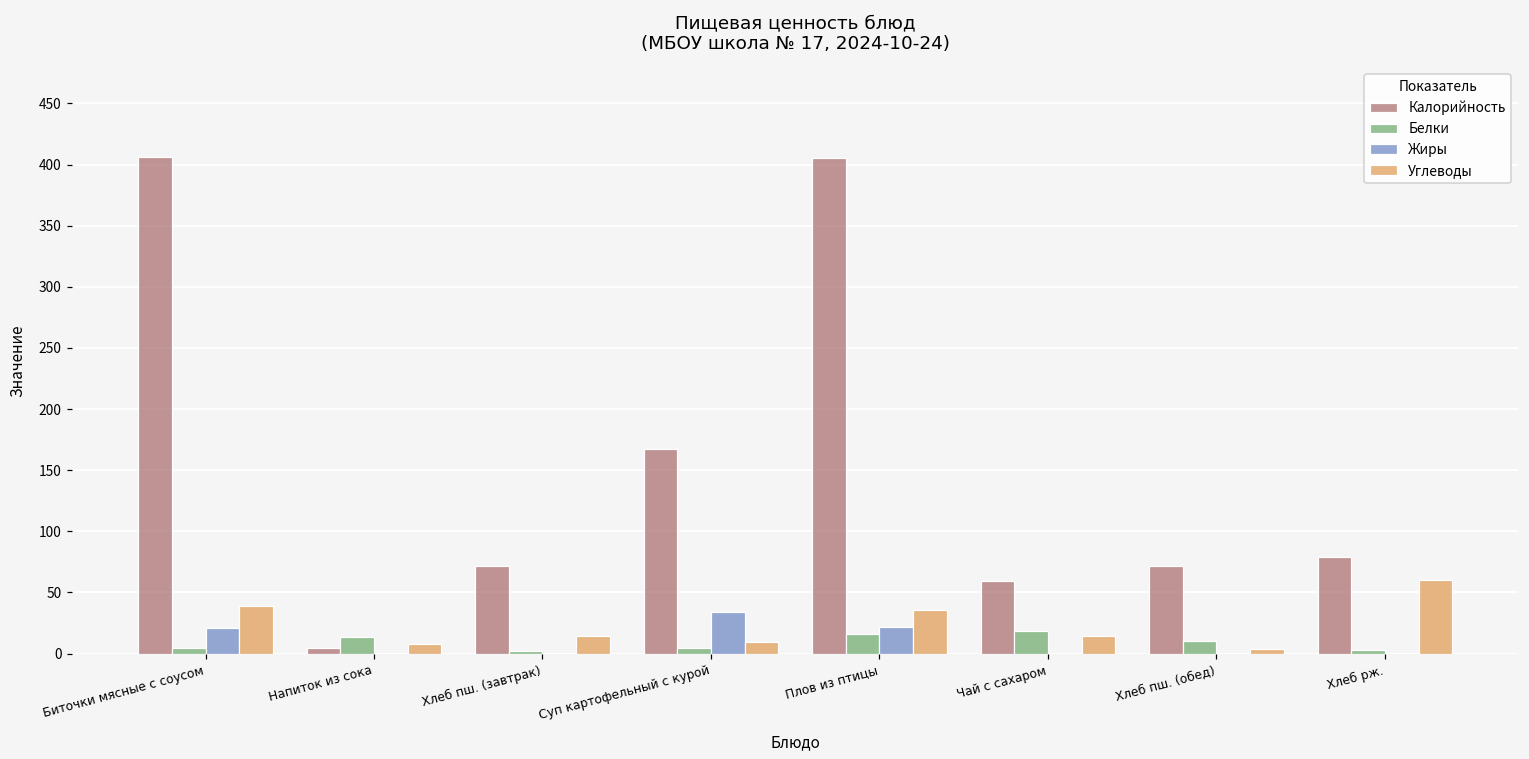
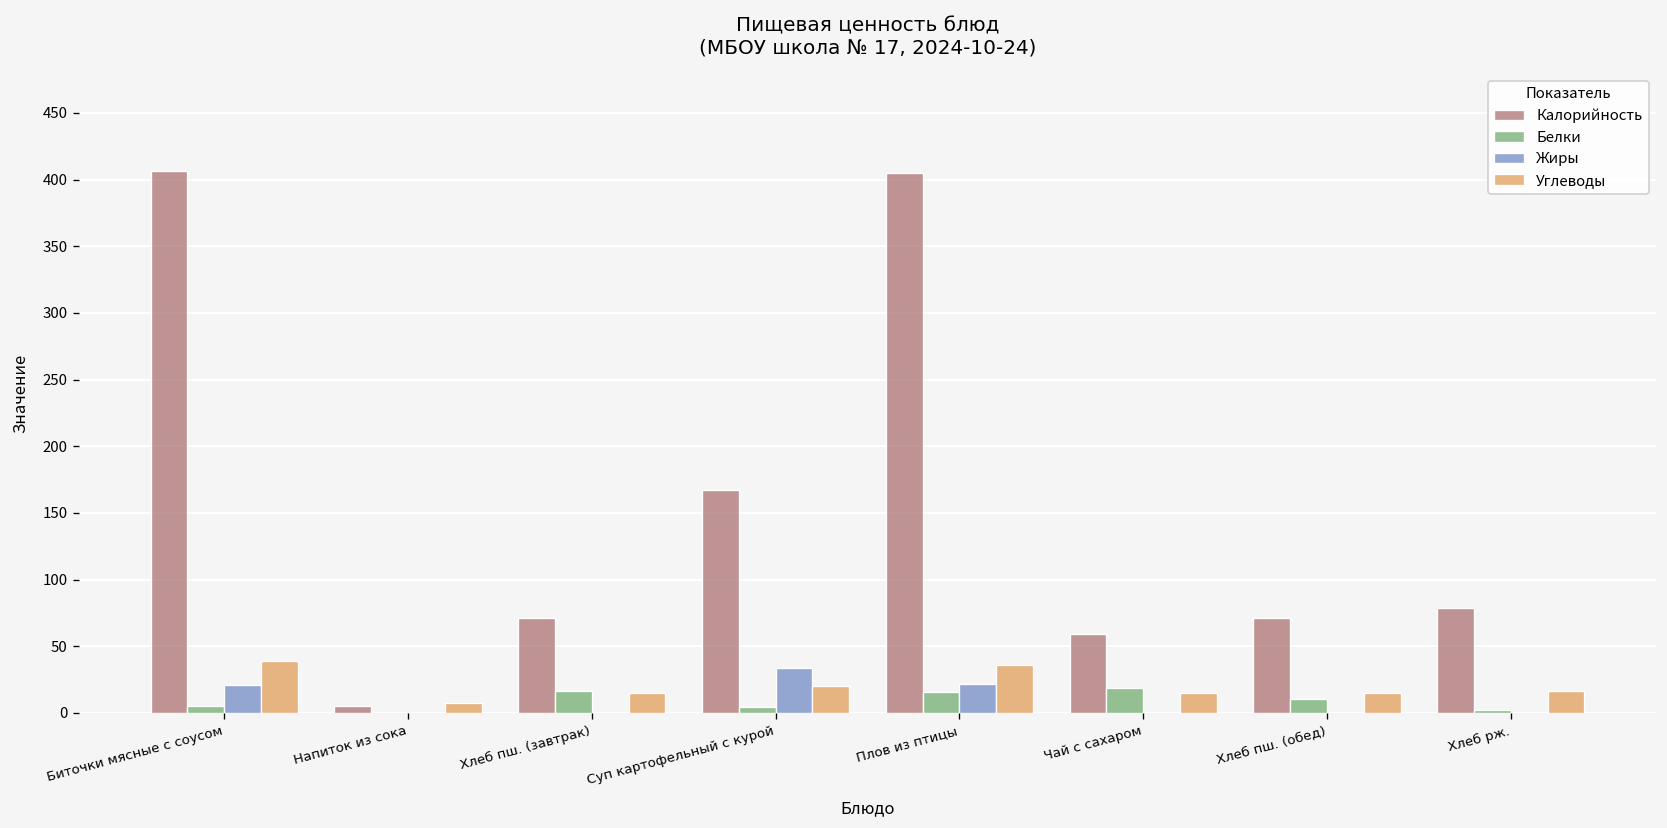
  {
    "Калорийность": {
      "Биточки мясные с соусом": 406,
      "Напиток из сока": 5,
      "Хлеб пш. (завтрак)": 71,
      "Суп картофельный с курой": 167,
      "Плов из птицы": 405,
      "Чай с сахаром": 59,
      "Хлеб пш. (обед)": 71,
      "Хлеб рж.": 79
    },
    "Белки": {
      "Биточки мясные с соусом": 5,
-     "Напиток из сока": 13,
-     "Хлеб пш. (завтрак)": 2,
+     "Напиток из сока": 0,
+     "Хлеб пш. (завтрак)": 17,
      "Суп картофельный с курой": 5,
      "Плов из птицы": 16,
      "Чай с сахаром": 18,
      "Хлеб пш. (обед)": 11,
      "Хлеб рж.": 3
    },
    "Жиры": {
      "Биточки мясные с соусом": 21,
      "Суп картофельный с курой": 34,
      "Плов из птицы": 22,
      "Чай с сахаром": 0
    },
    "Углеводы": {
      "Биточки мясные с соусом": 39,
      "Напиток из сока": 8,
      "Хлеб пш. (завтрак)": 15,
-     "Суп картофельный с курой": 9,
+     "Суп картофельный с курой": 20,
      "Плов из птицы": 36,
      "Чай с сахаром": 15,
-     "Хлеб пш. (обед)": 4,
-     "Хлеб рж.": 60
+     "Хлеб пш. (обед)": 15,
+     "Хлеб рж.": 16
    }
  }
